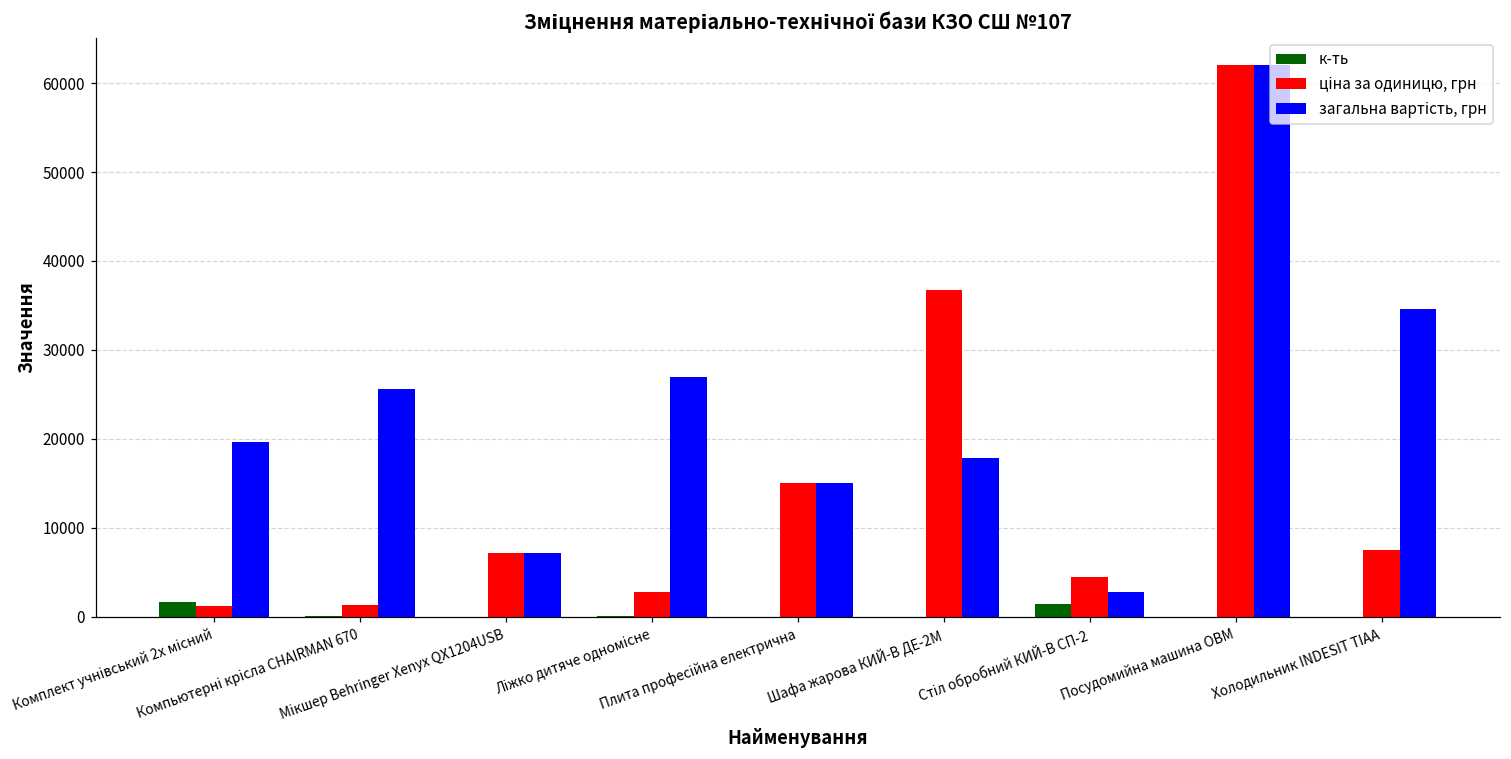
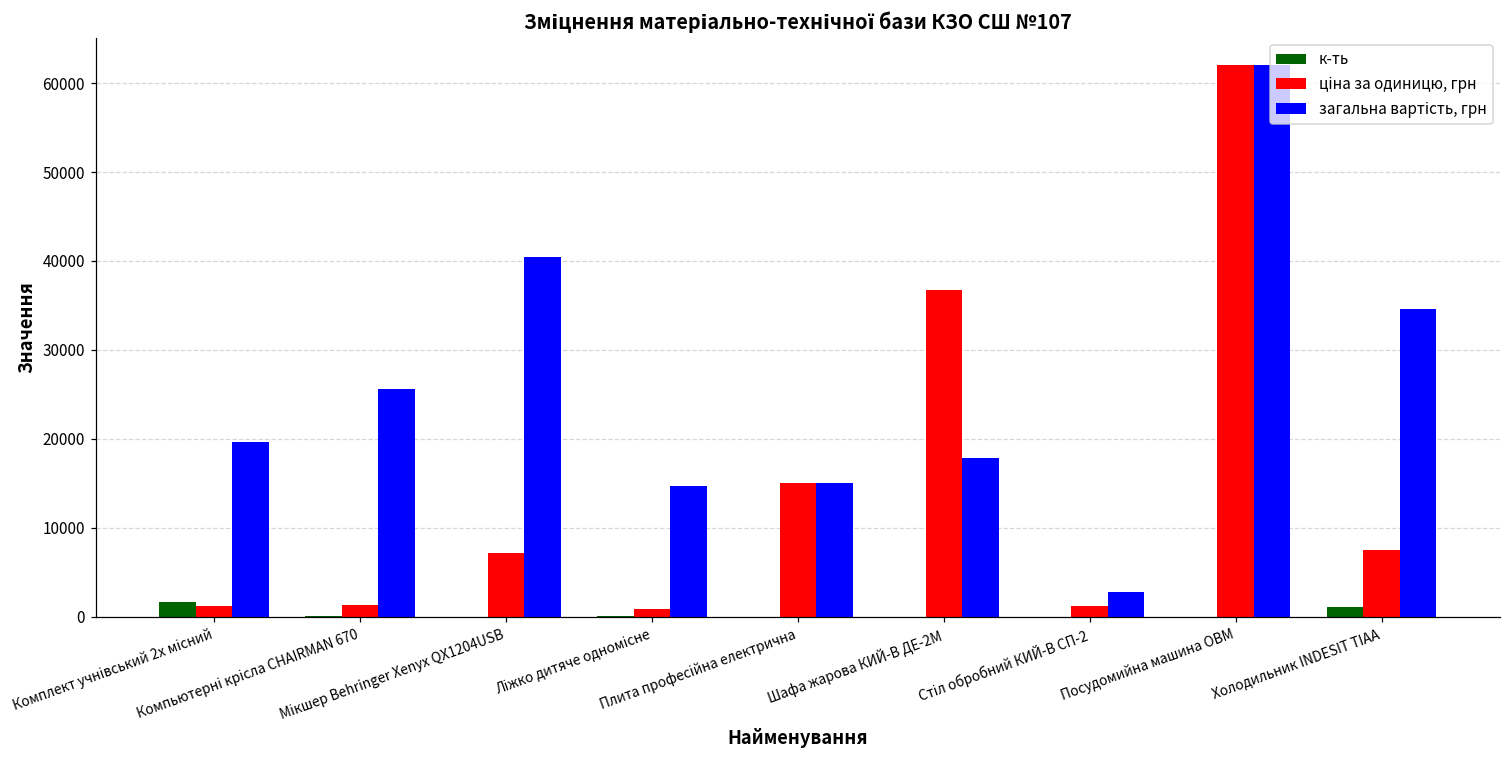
  {
    "к-ть": {
      "Комплект учнівський 2х місний": 2000,
-     "Стіл обробний КИЙ-В СП-2": 1000,
-     "Холодильник INDESIT TIAA": 0
+     "Стіл обробний КИЙ-В СП-2": 0,
+     "Холодильник INDESIT TIAA": 1000
    },
    "ціна за одиницю, грн": {
      "Комплект учнівський 2х місний": 1000,
      "Компьютерні крісла CHAIRMAN 670": 1000,
      "Мікшер Behringer Xenyx QX1204USB": 7000,
-     "Ліжко дитяче одномісне": 3000,
+     "Ліжко дитяче одномісне": 1000,
      "Плита професійна електрична": 15000,
      "Шафа жарова КИЙ-В ДЕ-2М": 37000,
-     "Стіл обробний КИЙ-В СП-2": 4000,
+     "Стіл обробний КИЙ-В СП-2": 1000,
      "Посудомийна машина OBM": 62000,
      "Холодильник INDESIT TIAA": 8000
    },
    "загальна вартість, грн": {
      "Комплект учнівський 2х місний": 20000,
      "Компьютерні крісла CHAIRMAN 670": 26000,
-     "Мікшер Behringer Xenyx QX1204USB": 7000,
-     "Ліжко дитяче одномісне": 27000,
+     "Мікшер Behringer Xenyx QX1204USB": 40000,
+     "Ліжко дитяче одномісне": 15000,
      "Плита професійна електрична": 15000,
      "Шафа жарова КИЙ-В ДЕ-2М": 18000,
      "Стіл обробний КИЙ-В СП-2": 3000,
      "Холодильник INDESIT TIAA": 35000
    }
  }
